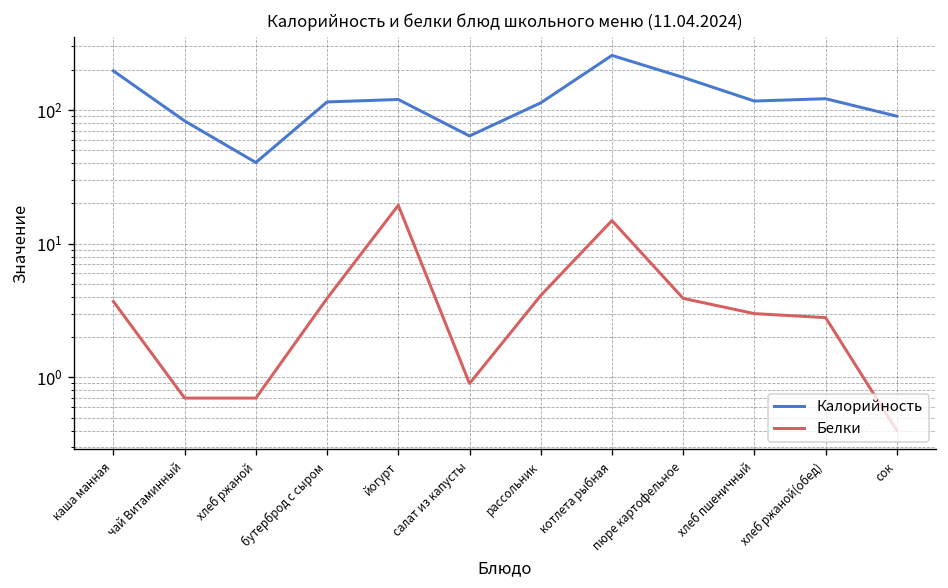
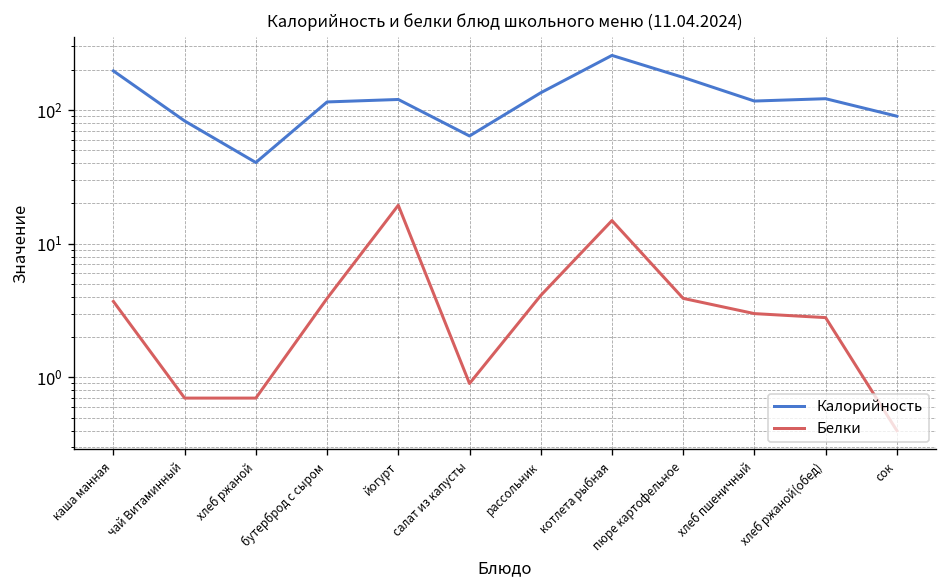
  {
    "Калорийность": {
      "каша манная": 200,
      "чай Витаминный": 80,
      "хлеб ржаной": 41,
      "бутерброд с сыром": 120,
      "йогурт": 120,
      "салат из капусты": 60,
-     "рассольник": 110,
+     "рассольник": 130,
      "котлета рыбная": 260,
      "пюре картофельное": 180,
      "хлеб пшеничный": 120,
      "хлеб ржаной(обед)": 120,
      "сок": 90
    },
    "Белки": {
      "каша манная": 3.7,
      "чай Витаминный": 0.7,
      "хлеб ржаной": 0.7,
      "бутерброд с сыром": 4,
      "йогурт": 19,
      "салат из капусты": 0.9,
      "рассольник": 4,
      "котлета рыбная": 15,
      "пюре картофельное": 4,
      "хлеб пшеничный": 3,
      "хлеб ржаной(обед)": 2.8
    }
  }
